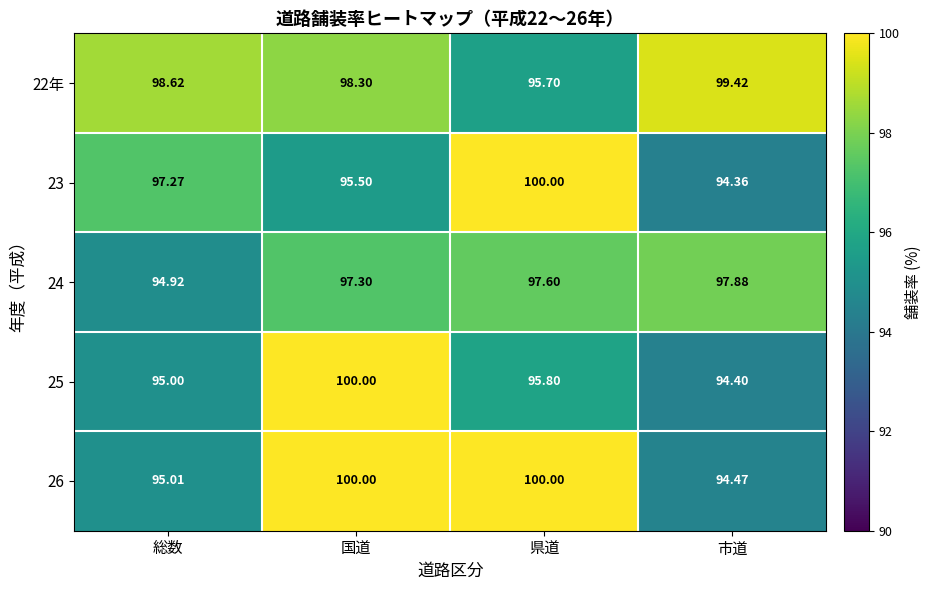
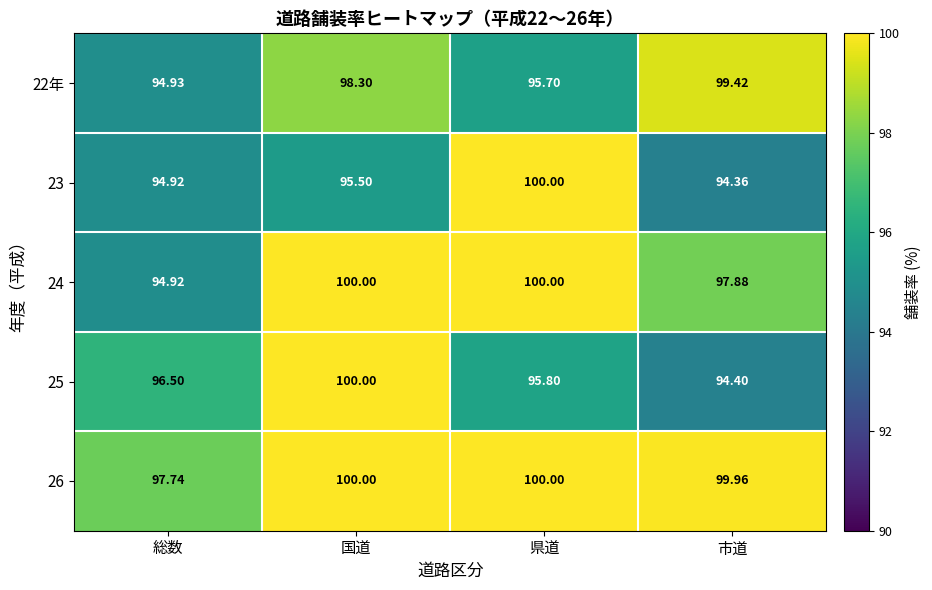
  {
    "22年": {
-     "総数": 98.62,
+     "総数": 94.93,
      "国道": 98.30,
      "県道": 95.70,
      "市道": 99.42
    },
    "23": {
-     "総数": 97.27,
+     "総数": 94.92,
      "国道": 95.50,
      "県道": 100.00,
      "市道": 94.36
    },
    "24": {
      "総数": 94.92,
-     "国道": 97.30,
-     "県道": 97.60,
+     "国道": 100.00,
+     "県道": 100.00,
      "市道": 97.88
    },
    "25": {
-     "総数": 95.00,
+     "総数": 96.50,
      "国道": 100.00,
      "県道": 95.80,
      "市道": 94.40
    },
    "26": {
-     "総数": 95.01,
+     "総数": 97.74,
      "国道": 100.00,
      "県道": 100.00,
-     "市道": 94.47
+     "市道": 99.96
    }
  }
